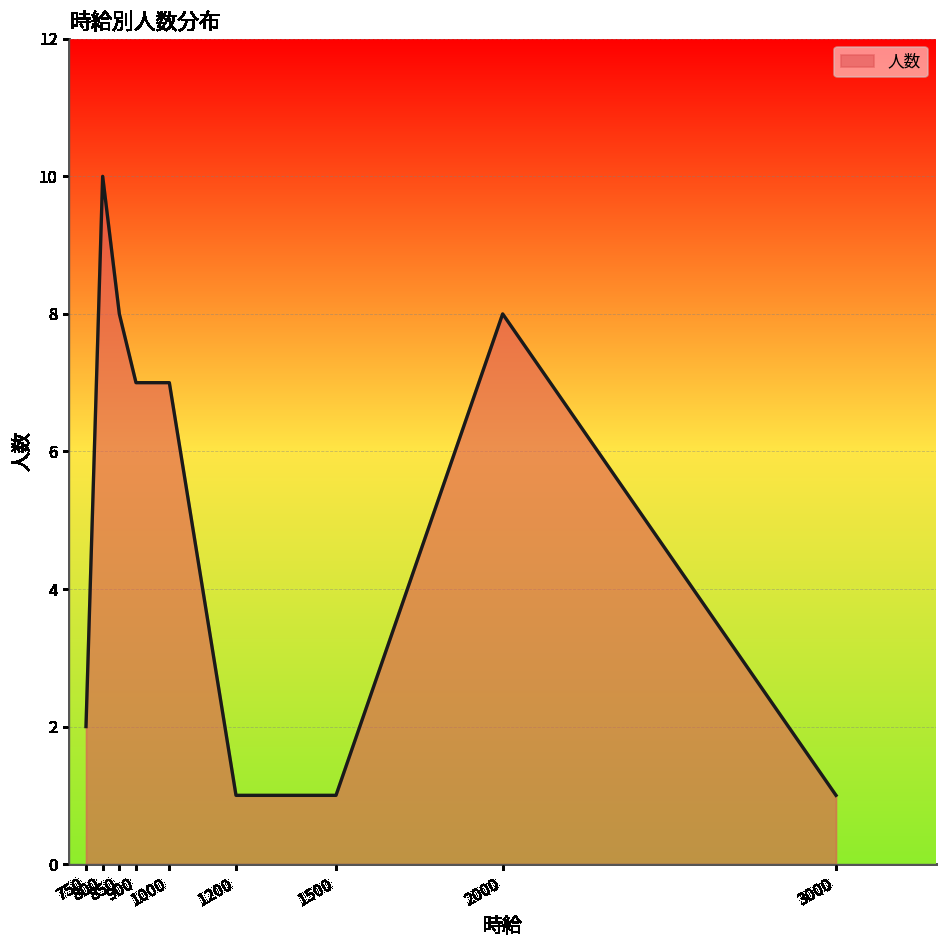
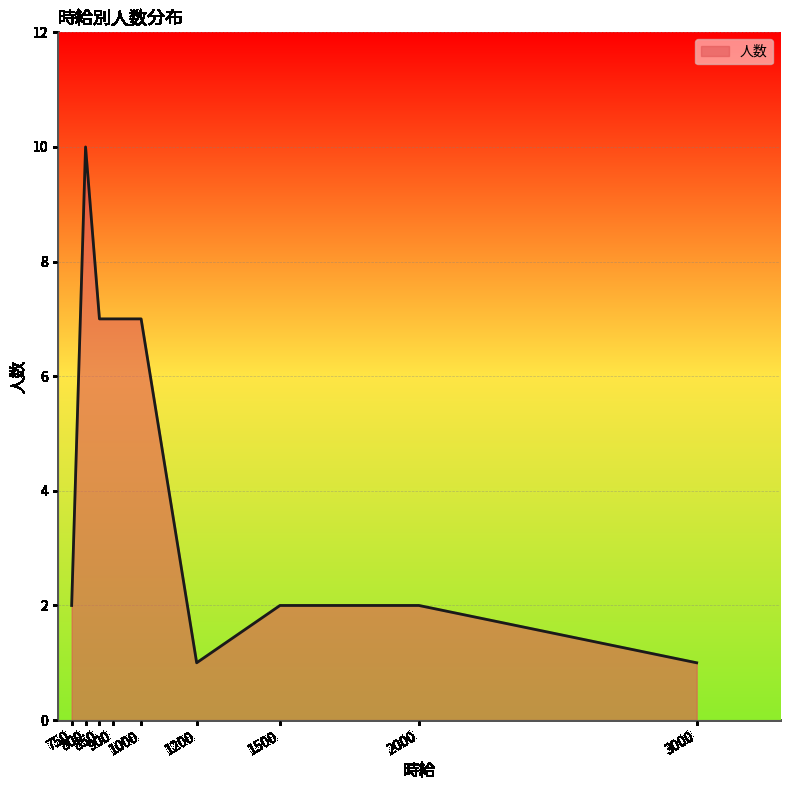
  {
    "750": 2,
    "800": 10,
-   "850": 8,
+   "850": 7,
    "900": 7,
    "1000": 7,
    "1200": 1,
-   "1500": 1,
-   "2000": 8,
+   "1500": 2,
+   "2000": 2,
    "3000": 1
  }
